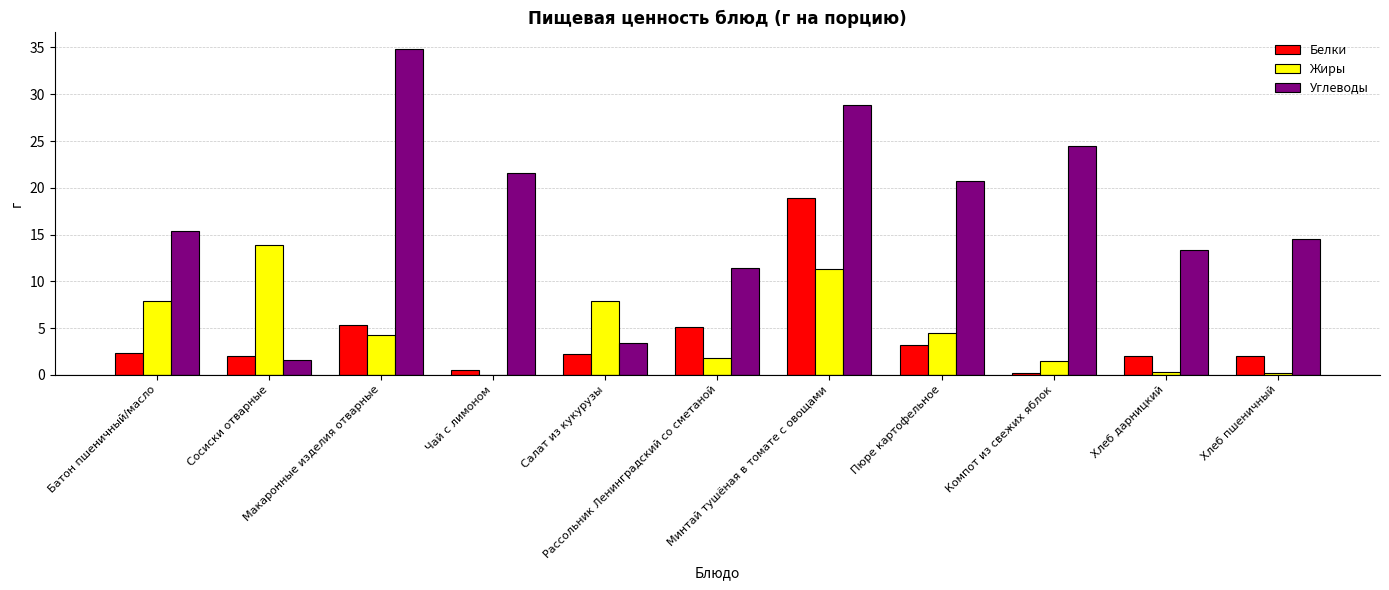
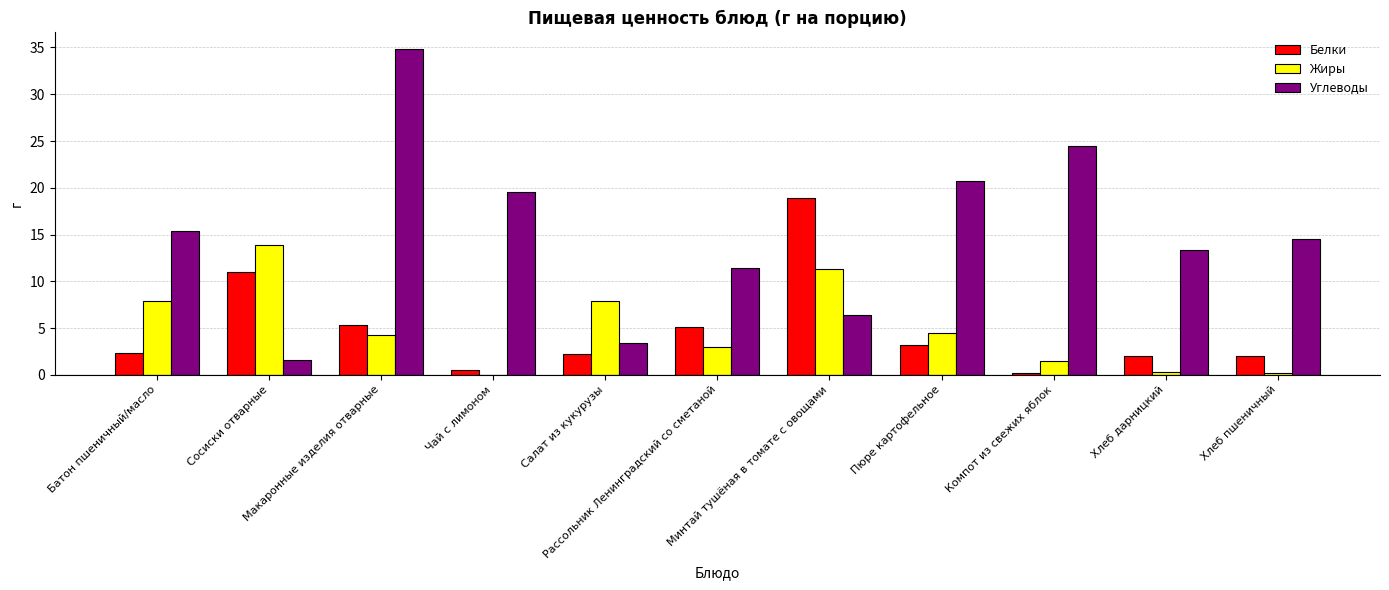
  {
    "Белки": {
      "Батон пшеничный/масло": 2,
-     "Сосиски отварные": 2,
+     "Сосиски отварные": 11,
      "Макаронные изделия отварные": 5,
      "Чай с лимоном": 1,
      "Салат из кукурузы": 2,
      "Рассольник Ленинградский со сметаной": 5,
      "Минтай тушёная в томате с овощами": 19,
      "Пюре картофельное": 3,
      "Хлеб дарницкий": 2,
      "Хлеб пшеничный": 2
    },
    "Жиры": {
      "Батон пшеничный/масло": 8,
      "Сосиски отварные": 14,
      "Макаронные изделия отварные": 4,
      "Чай с лимоном": 0,
      "Салат из кукурузы": 8,
-     "Рассольник Ленинградский со сметаной": 2,
+     "Рассольник Ленинградский со сметаной": 3,
      "Минтай тушёная в томате с овощами": 11,
      "Пюре картофельное": 4,
      "Компот из свежих яблок": 2,
      "Хлеб дарницкий": 0
    },
    "Углеводы": {
      "Батон пшеничный/масло": 15,
      "Сосиски отварные": 2,
      "Макаронные изделия отварные": 35,
-     "Чай с лимоном": 22,
+     "Чай с лимоном": 20,
      "Салат из кукурузы": 3,
      "Рассольник Ленинградский со сметаной": 11,
-     "Минтай тушёная в томате с овощами": 29,
+     "Минтай тушёная в томате с овощами": 6,
      "Пюре картофельное": 21,
      "Компот из свежих яблок": 24,
      "Хлеб дарницкий": 13,
      "Хлеб пшеничный": 14
    }
  }
